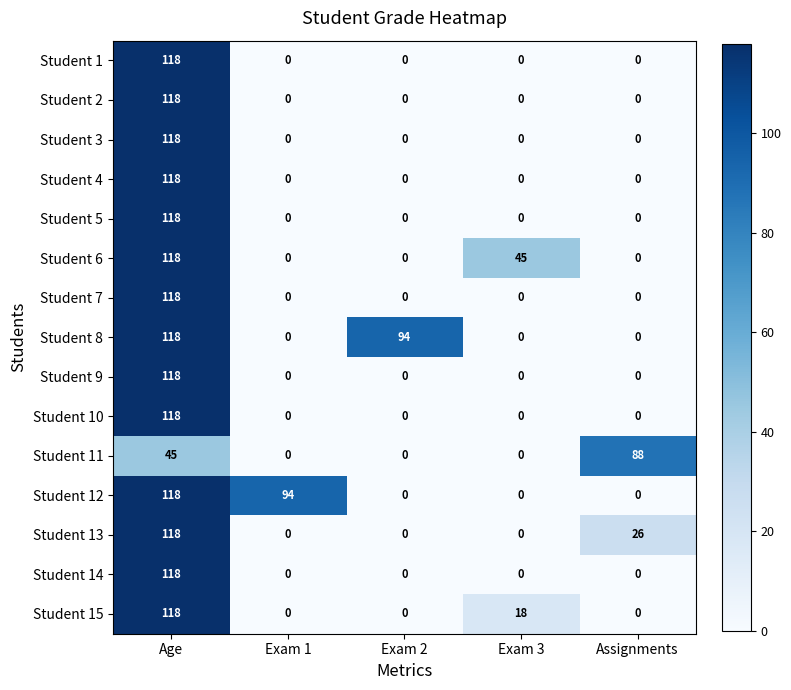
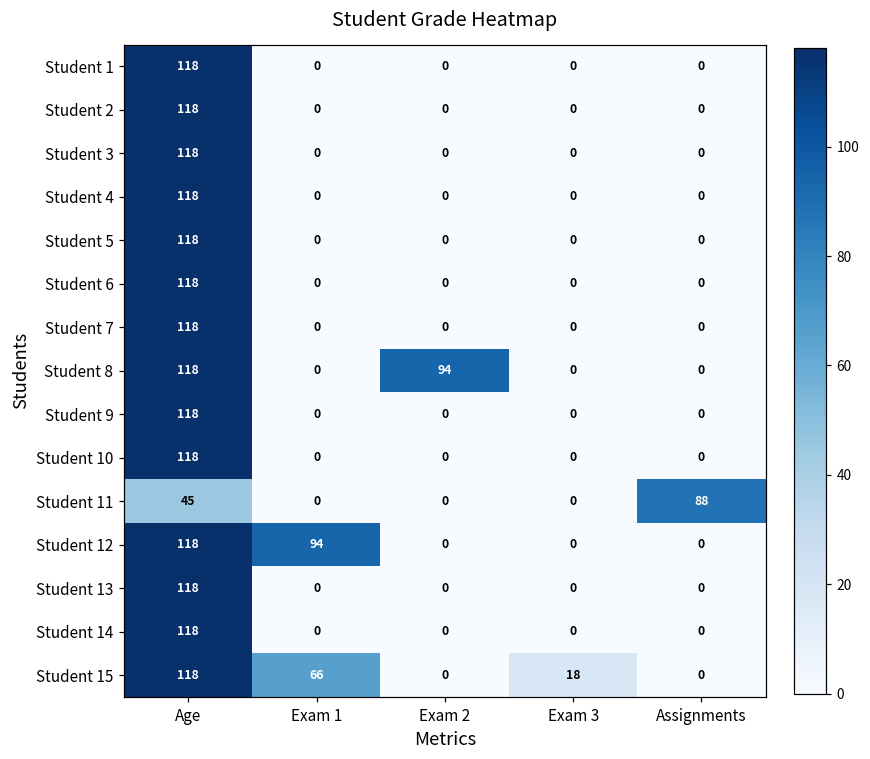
  {
    "Student 1": {
      "Age": 118,
      "Exam 1": 0,
      "Exam 2": 0,
      "Exam 3": 0,
      "Assignments": 0
    },
    "Student 2": {
      "Age": 118,
      "Exam 1": 0,
      "Exam 2": 0,
      "Exam 3": 0,
      "Assignments": 0
    },
    "Student 3": {
      "Age": 118,
      "Exam 1": 0,
      "Exam 2": 0,
      "Exam 3": 0,
      "Assignments": 0
    },
    "Student 4": {
      "Age": 118,
      "Exam 1": 0,
      "Exam 2": 0,
      "Exam 3": 0,
      "Assignments": 0
    },
    "Student 5": {
      "Age": 118,
      "Exam 1": 0,
      "Exam 2": 0,
      "Exam 3": 0,
      "Assignments": 0
    },
    "Student 6": {
      "Age": 118,
      "Exam 1": 0,
      "Exam 2": 0,
-     "Exam 3": 45,
+     "Exam 3": 0,
      "Assignments": 0
    },
    "Student 7": {
      "Age": 118,
      "Exam 1": 0,
      "Exam 2": 0,
      "Exam 3": 0,
      "Assignments": 0
    },
    "Student 8": {
      "Age": 118,
      "Exam 1": 0,
      "Exam 2": 94,
      "Exam 3": 0,
      "Assignments": 0
    },
    "Student 9": {
      "Age": 118,
      "Exam 1": 0,
      "Exam 2": 0,
      "Exam 3": 0,
      "Assignments": 0
    },
    "Student 10": {
      "Age": 118,
      "Exam 1": 0,
      "Exam 2": 0,
      "Exam 3": 0,
      "Assignments": 0
    },
    "Student 11": {
      "Age": 45,
      "Exam 1": 0,
      "Exam 2": 0,
      "Exam 3": 0,
      "Assignments": 88
    },
    "Student 12": {
      "Age": 118,
      "Exam 1": 94,
      "Exam 2": 0,
      "Exam 3": 0,
      "Assignments": 0
    },
    "Student 13": {
      "Age": 118,
      "Exam 1": 0,
      "Exam 2": 0,
      "Exam 3": 0,
-     "Assignments": 26
+     "Assignments": 0
    },
    "Student 14": {
      "Age": 118,
      "Exam 1": 0,
      "Exam 2": 0,
      "Exam 3": 0,
      "Assignments": 0
    },
    "Student 15": {
      "Age": 118,
-     "Exam 1": 0,
+     "Exam 1": 66,
      "Exam 2": 0,
      "Exam 3": 18,
      "Assignments": 0
    }
  }
